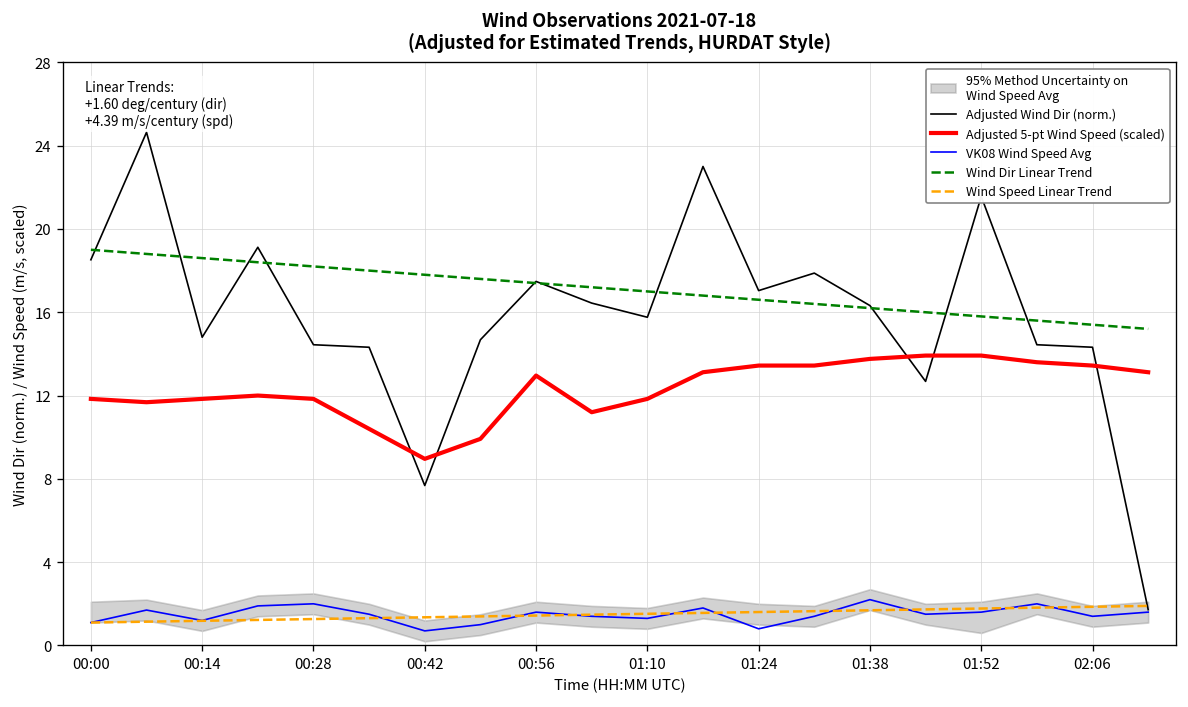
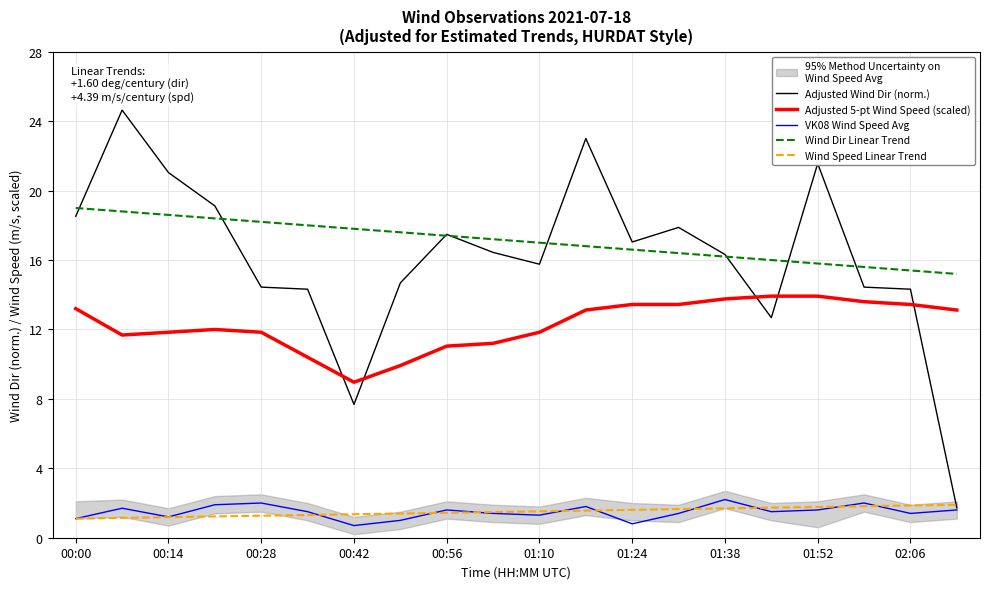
  {
    "Adjusted Wind Dir (norm.)": {
      "00:00": 18.5,
-     "00:14": 14.8,
+     "00:14": 21.0,
      "00:28": 14.4,
      "00:42": 7.7,
      "01:10": 15.8,
      "01:24": 17.0,
      "02:06": 14.3
    },
    "Adjusted 5-pt Wind Speed (scaled)": {
-     "00:00": 11.8,
+     "00:00": 13.2,
      "00:14": 11.8,
      "00:28": 11.8,
      "00:42": 9.0,
-     "00:56": 13.0,
+     "00:56": 11.0,
      "01:10": 11.8,
      "01:24": 13.4,
      "01:38": 13.8,
      "01:52": 13.9,
      "02:06": 13.4
    },
    "VK08 Wind Speed Avg": {
      "00:28": 2.0,
      "00:42": 0.7,
      "00:56": 1.6,
      "01:10": 1.3,
      "01:24": 0.8,
      "01:38": 2.2,
      "01:52": 1.6,
      "02:06": 1.4
    },
    "Wind Dir Linear Trend": {
      "00:00": 19.0,
      "00:14": 18.6,
      "00:28": 18.2,
      "00:42": 17.8,
      "01:10": 17.0,
      "01:24": 16.6,
      "01:52": 15.8,
      "02:06": 15.4
    },
    "Wind Speed Linear Trend": {
      "00:28": 1.3,
      "00:42": 1.4,
      "00:56": 1.4,
      "01:10": 1.5,
      "01:24": 1.6,
      "01:38": 1.7,
      "01:52": 1.8
    }
  }
